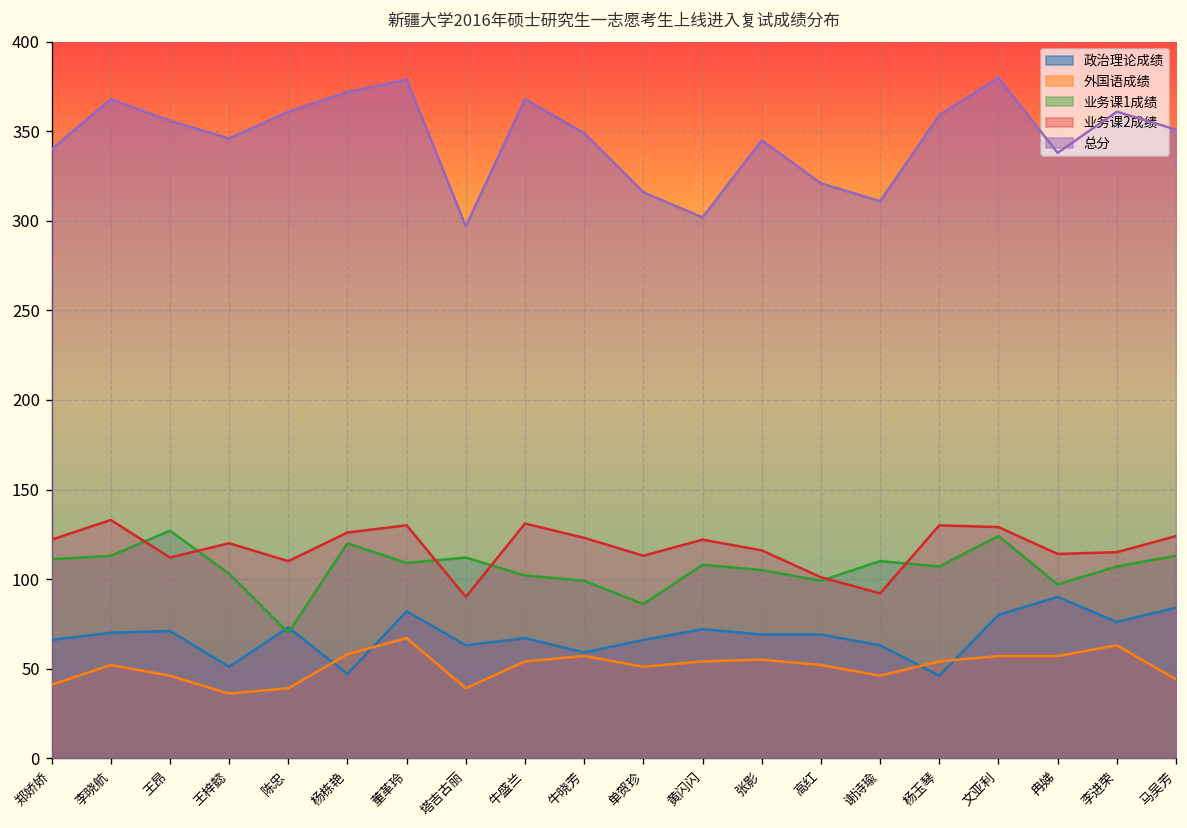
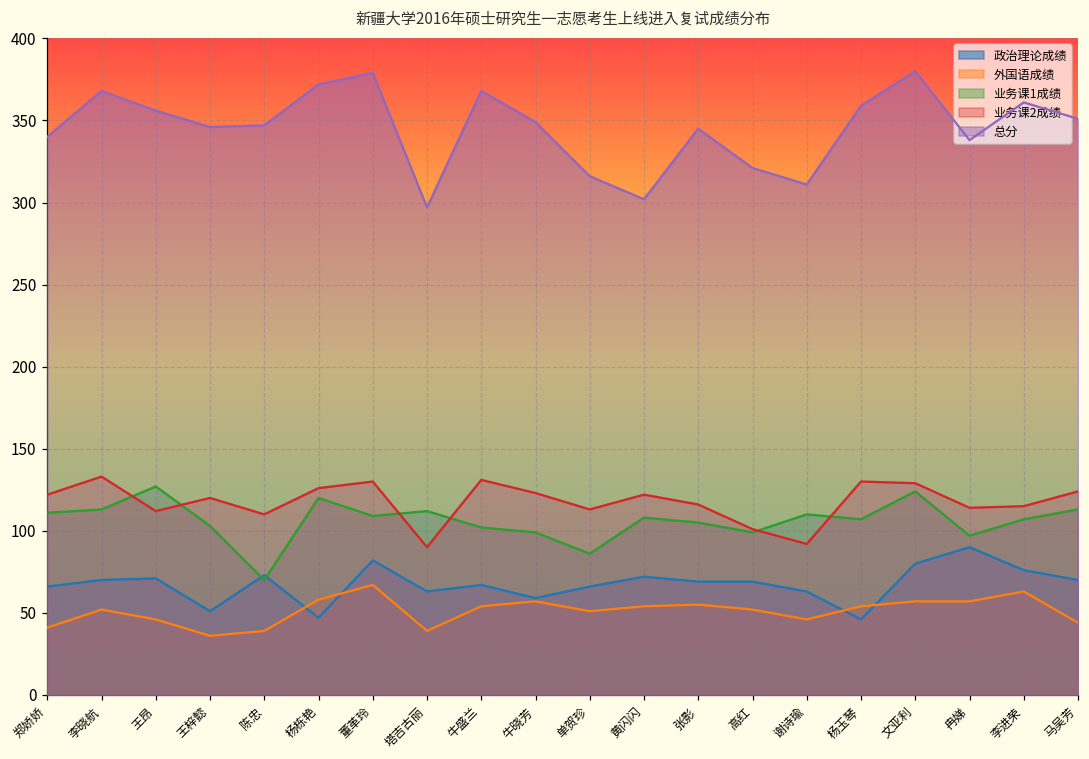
  {
    "政治理论成绩": {
      "郑娇娇": 66,
      "李晓航": 70,
      "王昂": 71,
      "王梓懿": 51,
      "陈忠": 73,
      "杨栋艳": 47,
      "董革玲": 82,
      "塔吉古丽": 63,
      "牛盛兰": 67,
      "牛晓芳": 59,
      "单贺珍": 66,
      "黄闪闪": 72,
      "张影": 69,
      "高红": 69,
      "谢诗瑜": 63,
      "杨玉琴": 46,
      "文亚利": 80,
      "冉娣": 90,
      "李进荣": 76,
-     "马吴芳": 84
+     "马吴芳": 70
    },
    "业务课1成绩": {
      "郑娇娇": 111,
      "李晓航": 113,
      "王昂": 127,
      "王梓懿": 103,
      "陈忠": 70,
      "杨栋艳": 120,
      "董革玲": 109,
      "塔吉古丽": 112,
      "牛盛兰": 102,
      "牛晓芳": 99,
      "单贺珍": 86,
      "黄闪闪": 108,
      "张影": 105,
      "高红": 99,
      "谢诗瑜": 110,
      "杨玉琴": 107,
      "文亚利": 124,
      "冉娣": 97,
      "李进荣": 107,
      "马吴芳": 113
    },
    "总分": {
      "郑娇娇": 340,
      "李晓航": 368,
      "王昂": 356,
      "王梓懿": 346,
-     "陈忠": 361,
+     "陈忠": 347,
      "杨栋艳": 372,
      "董革玲": 379,
      "塔吉古丽": 297,
      "牛盛兰": 368,
      "牛晓芳": 349,
      "单贺珍": 316,
      "黄闪闪": 302,
      "张影": 345,
      "高红": 321,
      "谢诗瑜": 311,
      "杨玉琴": 359,
      "文亚利": 380,
      "冉娣": 338,
      "马吴芳": 351
    }
  }
